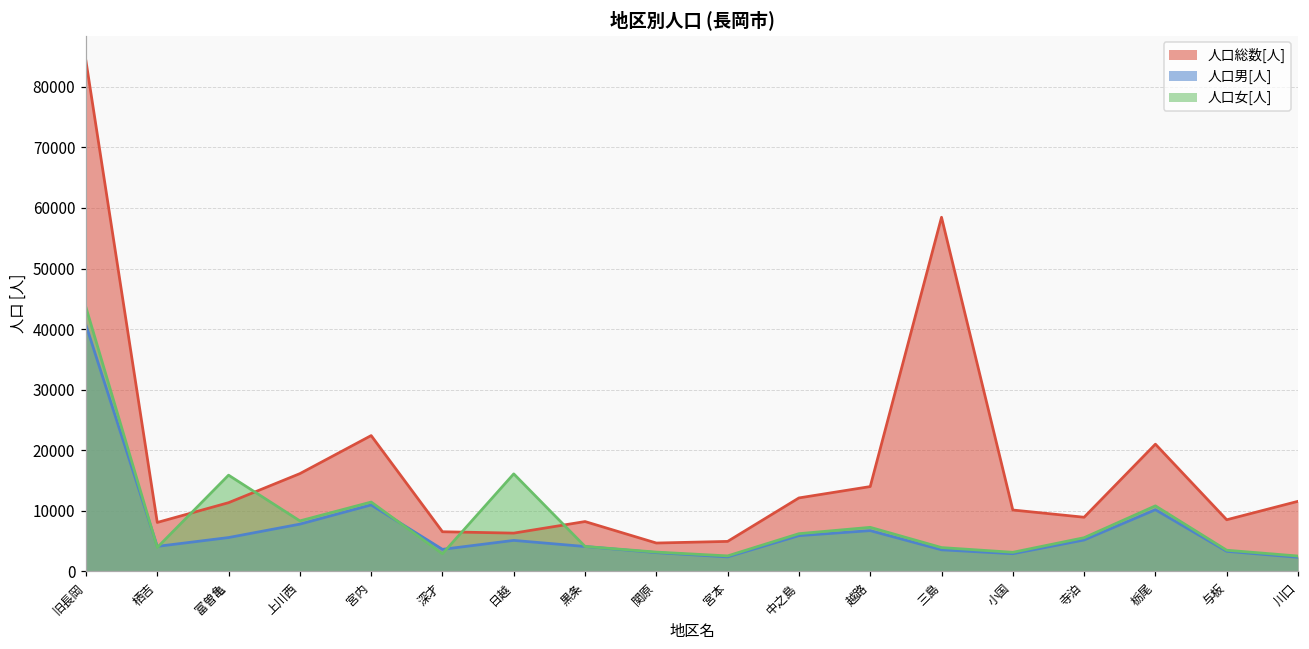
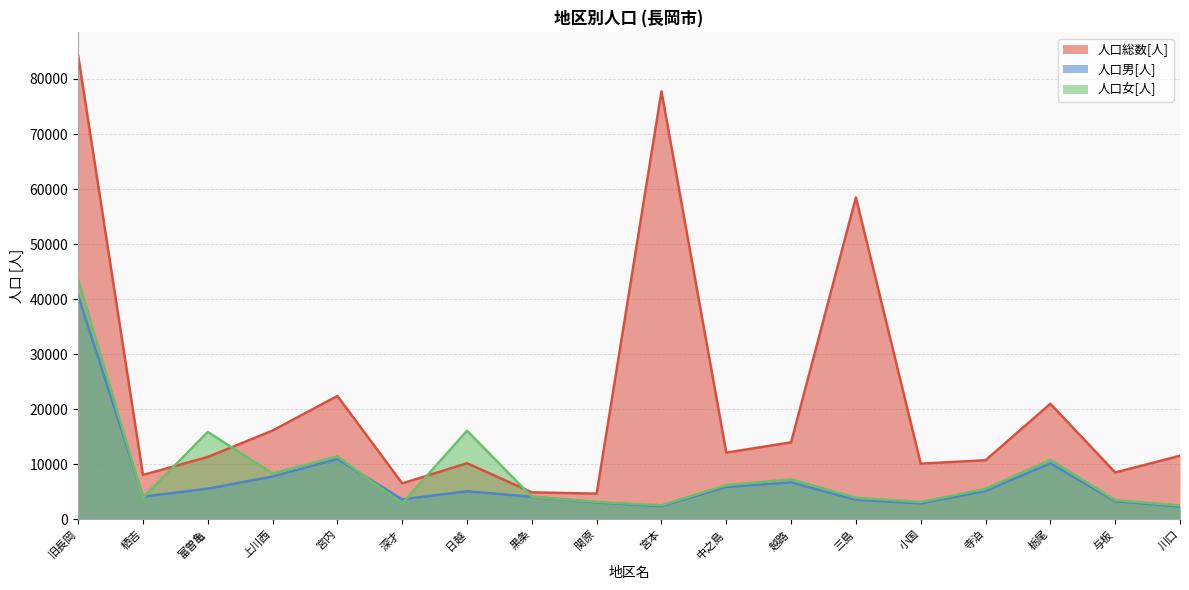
  {
    "人口総数[人]": {
      "旧長岡": 84000,
      "栖吉": 8000,
      "富曽亀": 11000,
      "上川西": 16000,
      "宮内": 22000,
      "深才": 7000,
-     "日越": 6000,
-     "黒条": 8000,
+     "日越": 10000,
+     "黒条": 5000,
      "関原": 5000,
-     "宮本": 5000,
+     "宮本": 78000,
      "中之島": 12000,
      "越路": 14000,
      "三島": 58000,
      "小国": 10000,
-     "寺泊": 9000,
+     "寺泊": 11000,
      "栃尾": 21000,
      "与板": 9000,
      "川口": 12000
    },
    "人口男[人]": {
      "旧長岡": 41000,
      "富曽亀": 6000,
      "上川西": 8000,
      "宮内": 11000,
      "深才": 4000,
      "日越": 5000,
      "越路": 7000,
      "栃尾": 10000
    },
    "人口女[人]": {
      "旧長岡": 44000,
      "富曽亀": 16000,
      "上川西": 8000,
      "宮内": 11000,
      "深才": 3000,
      "日越": 16000,
      "越路": 7000,
      "栃尾": 11000
    }
  }
